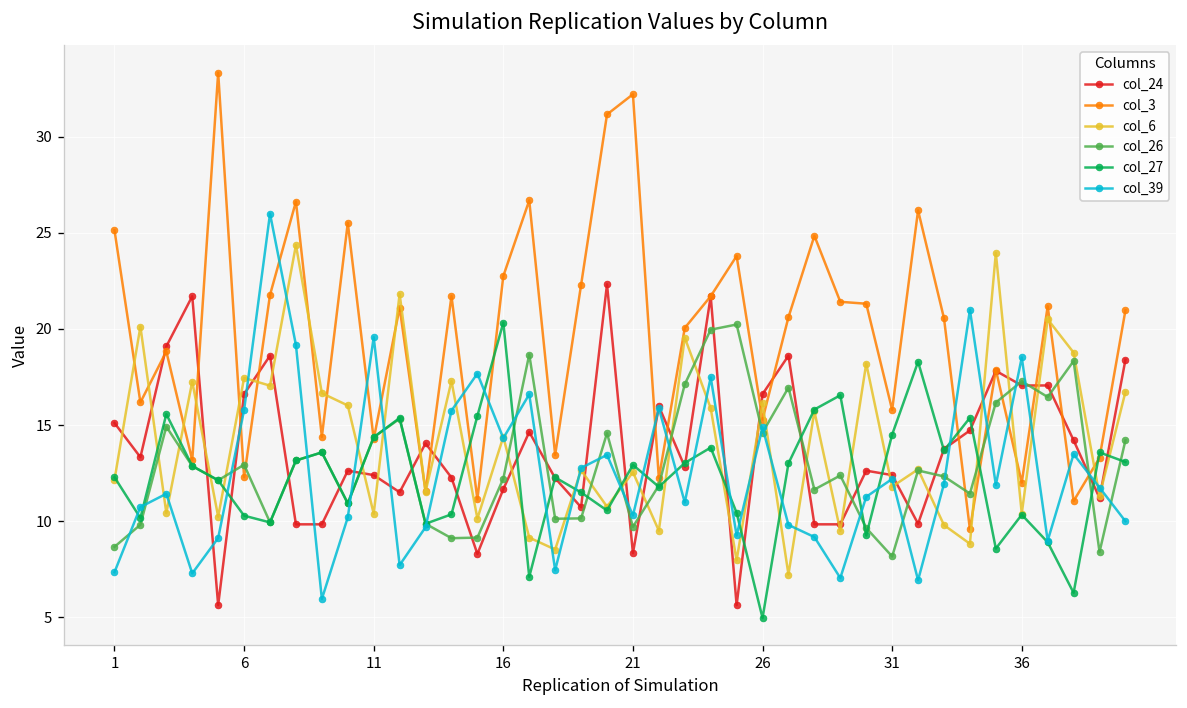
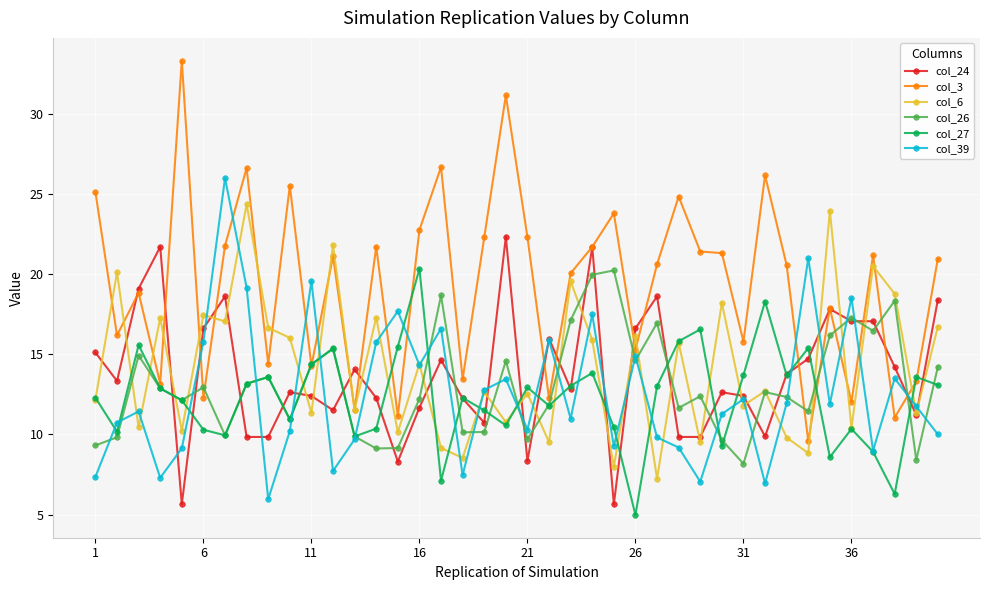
  {
    "col_24": {
      "1": 15.1,
      "6": 16.6,
      "11": 12.4,
      "16": 11.7,
      "21": 8.3,
      "26": 16.6,
      "31": 12.4,
      "36": 17.1
    },
    "col_3": {
      "1": 25.1,
      "6": 12.3,
      "16": 22.8,
-     "21": 32.2,
+     "21": 22.3,
      "26": 15.3,
      "31": 15.8,
      "36": 12.0
    },
    "col_6": {
      "6": 17.5,
-     "11": 10.4,
+     "11": 11.3,
      "21": 12.6,
      "26": 16.1,
      "31": 11.8
    },
    "col_26": {
-     "1": 8.7,
+     "1": 9.3,
      "6": 12.9,
      "16": 12.2,
      "21": 9.7,
      "26": 14.6,
      "31": 8.2,
      "36": 17.3
    },
    "col_27": {
      "6": 10.3,
      "16": 20.3,
      "21": 12.9,
      "26": 5.0,
-     "31": 14.5
+     "31": 13.7
    },
    "col_39": {
      "1": 7.4,
      "6": 15.8,
      "11": 19.6,
      "21": 10.3,
      "26": 14.9,
      "31": 12.2,
      "36": 18.5
    }
  }
